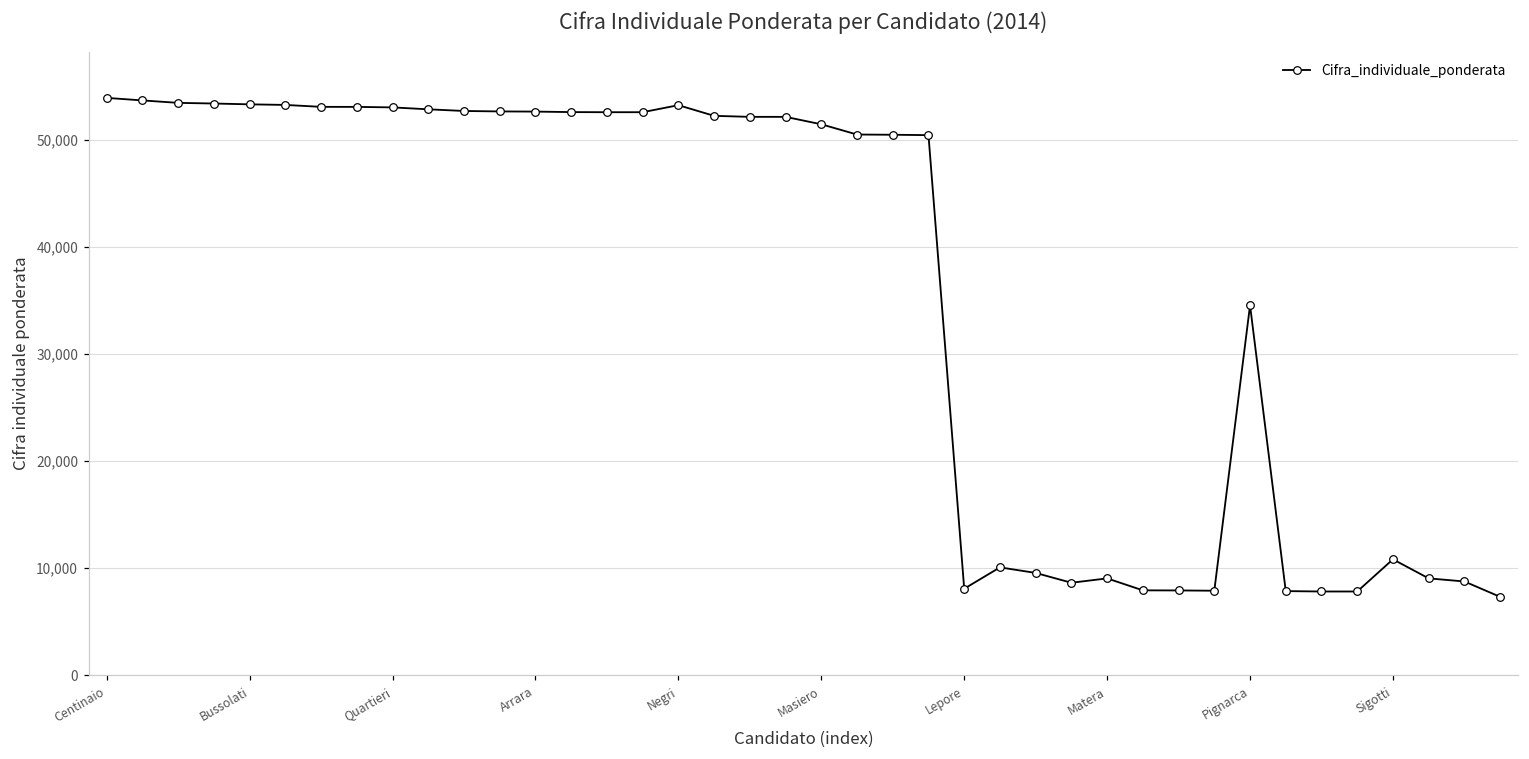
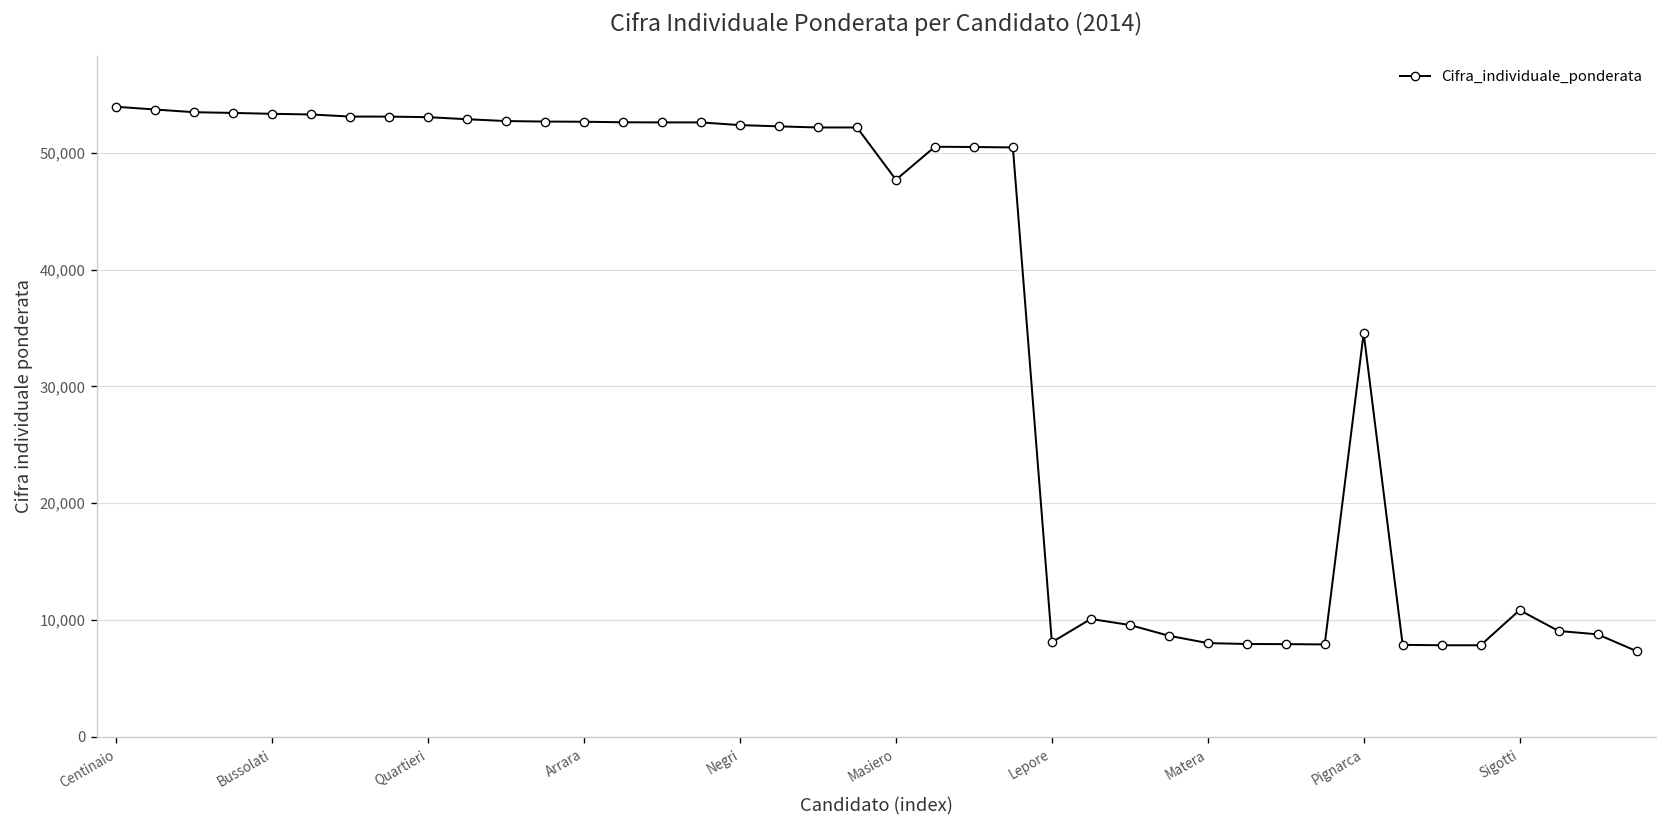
  {
    "Centinaio": "54,000",
    "Bussolati": "53,000",
    "Quartieri": "53,000",
    "Arrara": "53,000",
-   "Negri": "53,000",
-   "Masiero": "51,000",
+   "Negri": "52,000",
+   "Masiero": "48,000",
    "Lepore": "8,000",
-   "Matera": "9,000",
+   "Matera": "8,000",
    "Pignarca": "35,000",
    "Sigotti": "11,000"
  }
